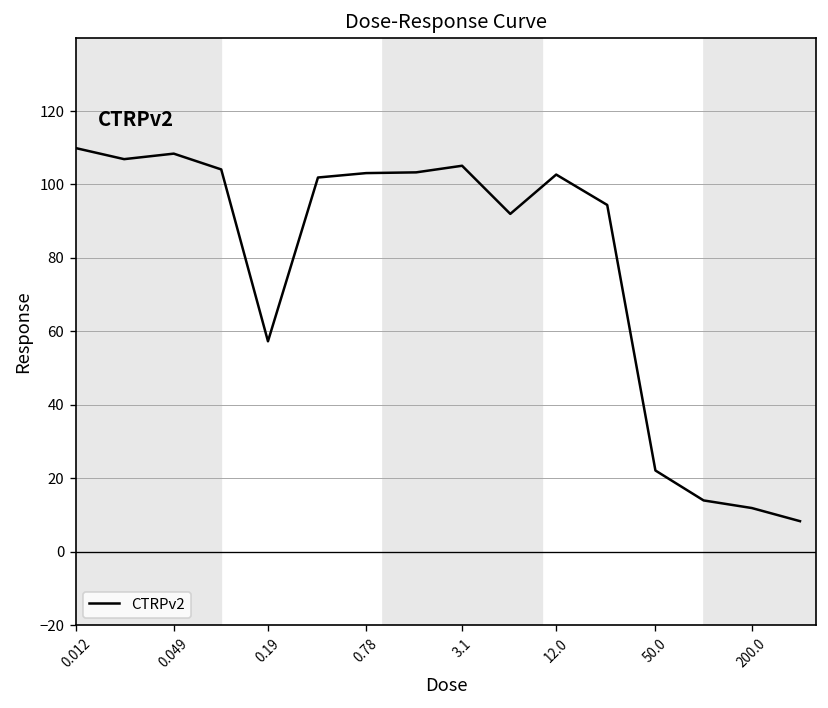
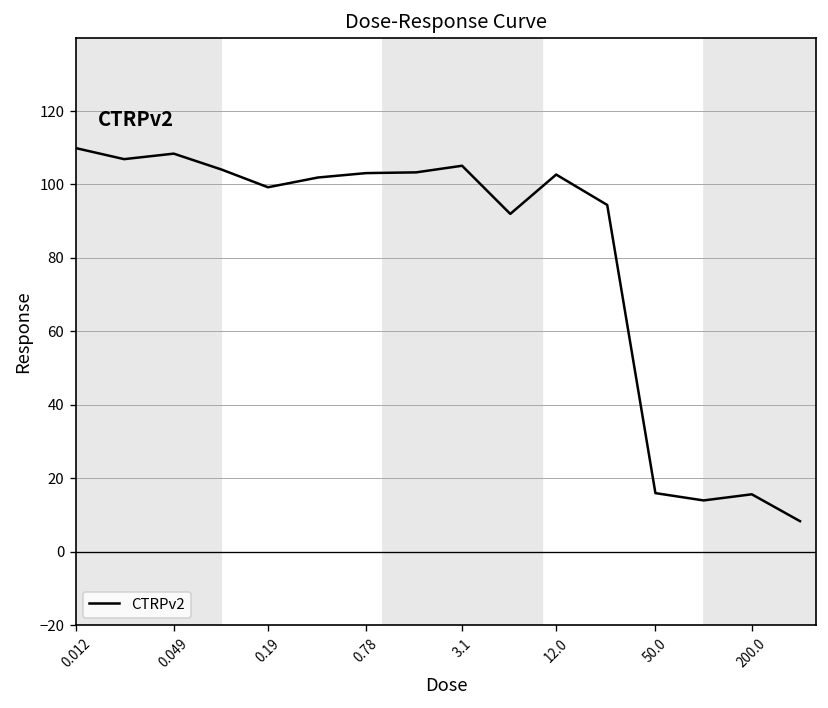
  {
    "0.012": 110,
    "0.049": 108,
-   "0.19": 57,
+   "0.19": 99,
    "0.78": 103,
    "3.1": 105,
    "12.0": 103,
-   "50.0": 22,
-   "200.0": 12
+   "50.0": 16,
+   "200.0": 16
  }
